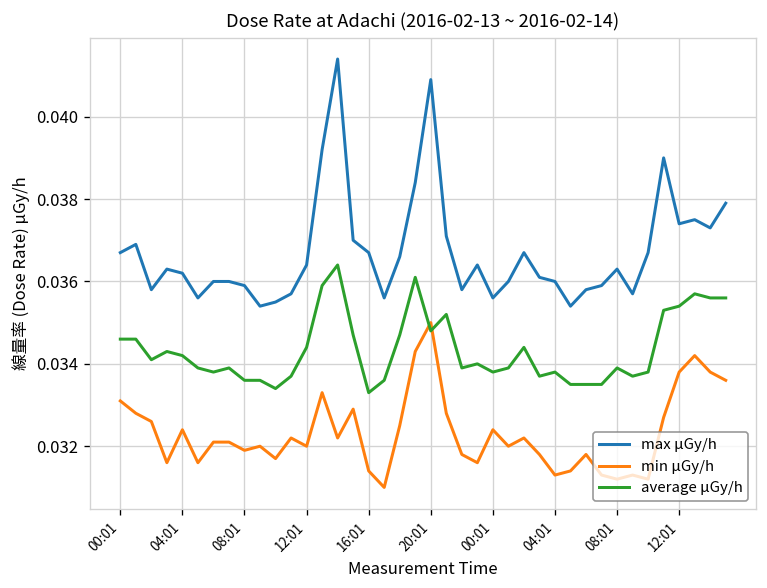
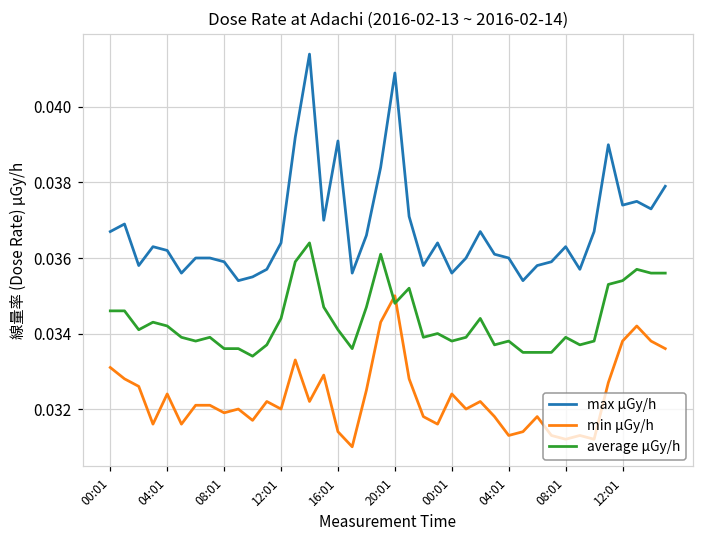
  {
    "max μGy/h": {
-     "16:01": 0.0367,
+     "16:01": 0.0391,
      "20:01": 0.0409
    },
    "min μGy/h": {
      "16:01": 0.0314,
      "20:01": 0.0350
    },
    "average μGy/h": {
-     "16:01": 0.0333,
+     "16:01": 0.0341,
      "20:01": 0.0348
    }
  }
